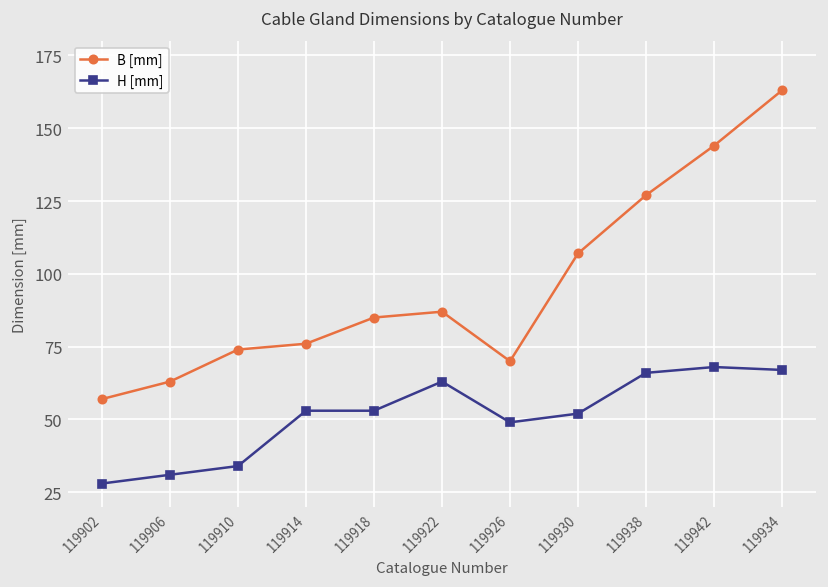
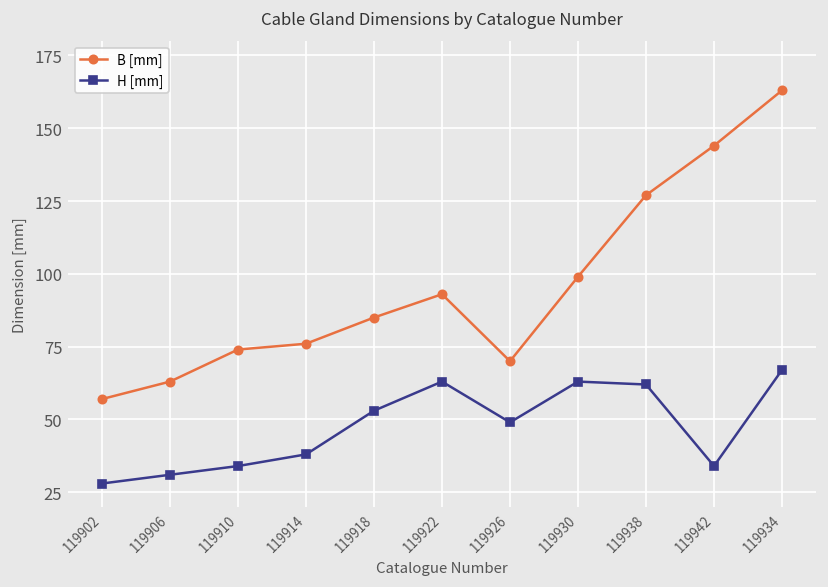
  {
    "B [mm]": {
      "119902": 57,
      "119906": 63,
      "119910": 74,
      "119914": 76,
      "119918": 85,
-     "119922": 87,
+     "119922": 93,
      "119926": 70,
-     "119930": 107,
+     "119930": 99,
      "119938": 127,
      "119942": 144,
      "119934": 163
    },
    "H [mm]": {
      "119902": 28,
      "119906": 31,
      "119910": 34,
-     "119914": 53,
+     "119914": 38,
      "119918": 53,
      "119922": 63,
      "119926": 49,
-     "119930": 52,
-     "119938": 66,
-     "119942": 68,
+     "119930": 63,
+     "119938": 62,
+     "119942": 34,
      "119934": 67
    }
  }
